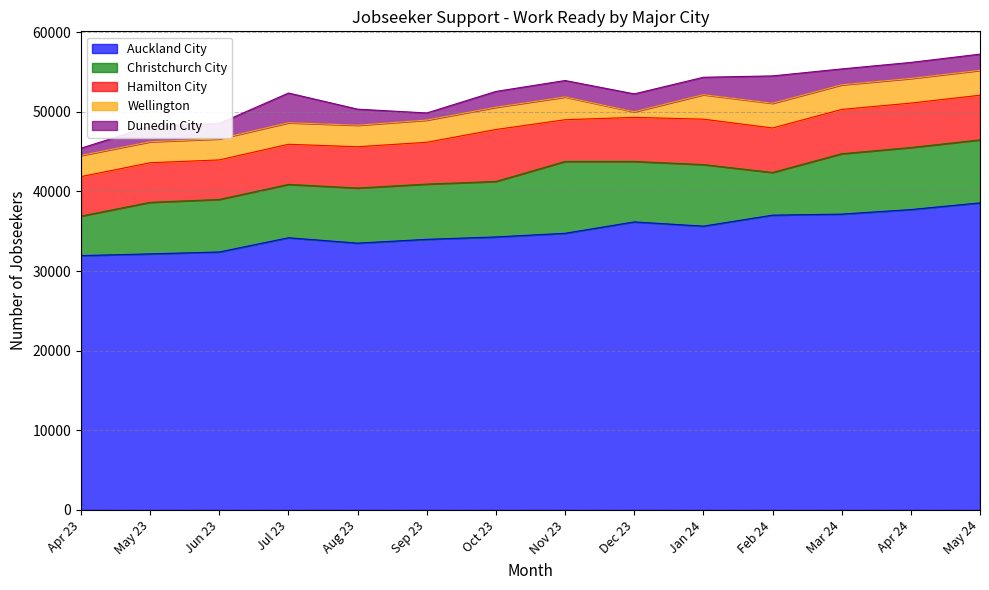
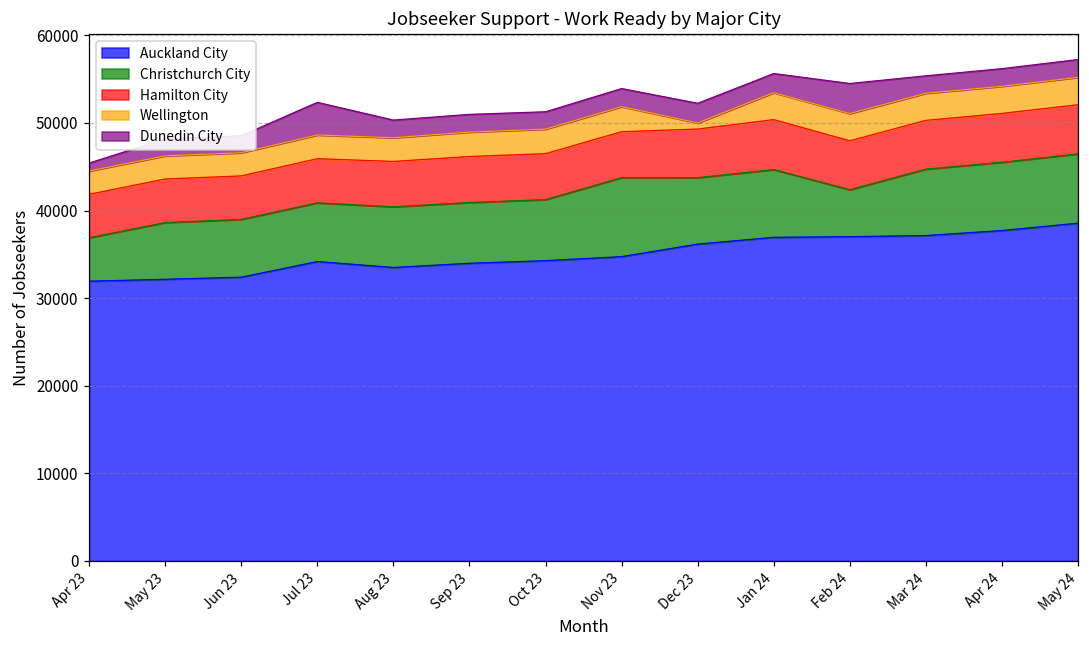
  {
    "Auckland City": {
      "Apr 23": 32000,
      "May 23": 32000,
      "Jun 23": 32000,
      "Jul 23": 34000,
      "Aug 23": 34000,
      "Sep 23": 34000,
      "Oct 23": 34000,
      "Nov 23": 35000,
      "Dec 23": 36000,
-     "Jan 24": 36000,
+     "Jan 24": 37000,
      "Feb 24": 37000,
      "Mar 24": 37000,
      "Apr 24": 38000,
      "May 24": 39000
    },
    "Christchurch City": {
      "Apr 23": 5000,
      "May 23": 6000,
      "Jun 23": 7000,
      "Jul 23": 7000,
      "Aug 23": 7000,
      "Sep 23": 7000,
      "Oct 23": 7000,
      "Nov 23": 9000,
      "Dec 23": 8000,
      "Jan 24": 8000,
      "Feb 24": 5000,
      "Mar 24": 8000,
      "Apr 24": 8000,
      "May 24": 8000
    },
    "Hamilton City": {
      "Apr 23": 5000,
      "May 23": 5000,
      "Jun 23": 5000,
      "Jul 23": 5000,
      "Aug 23": 5000,
      "Sep 23": 5000,
-     "Oct 23": 7000,
+     "Oct 23": 5000,
      "Nov 23": 5000,
      "Dec 23": 6000,
      "Jan 24": 6000,
      "Feb 24": 6000,
      "Mar 24": 6000,
      "Apr 24": 6000,
      "May 24": 6000
    },
    "Wellington": {
      "Apr 23": 3000,
      "May 23": 3000,
      "Jun 23": 3000,
      "Jul 23": 3000,
      "Aug 23": 3000,
      "Sep 23": 3000,
      "Oct 23": 3000,
      "Nov 23": 3000,
      "Dec 23": 1000,
      "Jan 24": 3000,
      "Feb 24": 3000,
      "Mar 24": 3000,
      "Apr 24": 3000,
      "May 24": 3000
    },
    "Dunedin City": {
      "Apr 23": 1000,
      "Jul 23": 4000,
      "Aug 23": 2000,
-     "Sep 23": 1000,
+     "Sep 23": 2000,
      "Oct 23": 2000,
      "Nov 23": 2000,
      "Dec 23": 2000,
      "Jan 24": 2000,
      "Feb 24": 3000,
      "Mar 24": 2000,
      "Apr 24": 2000,
      "May 24": 2000
    }
  }
